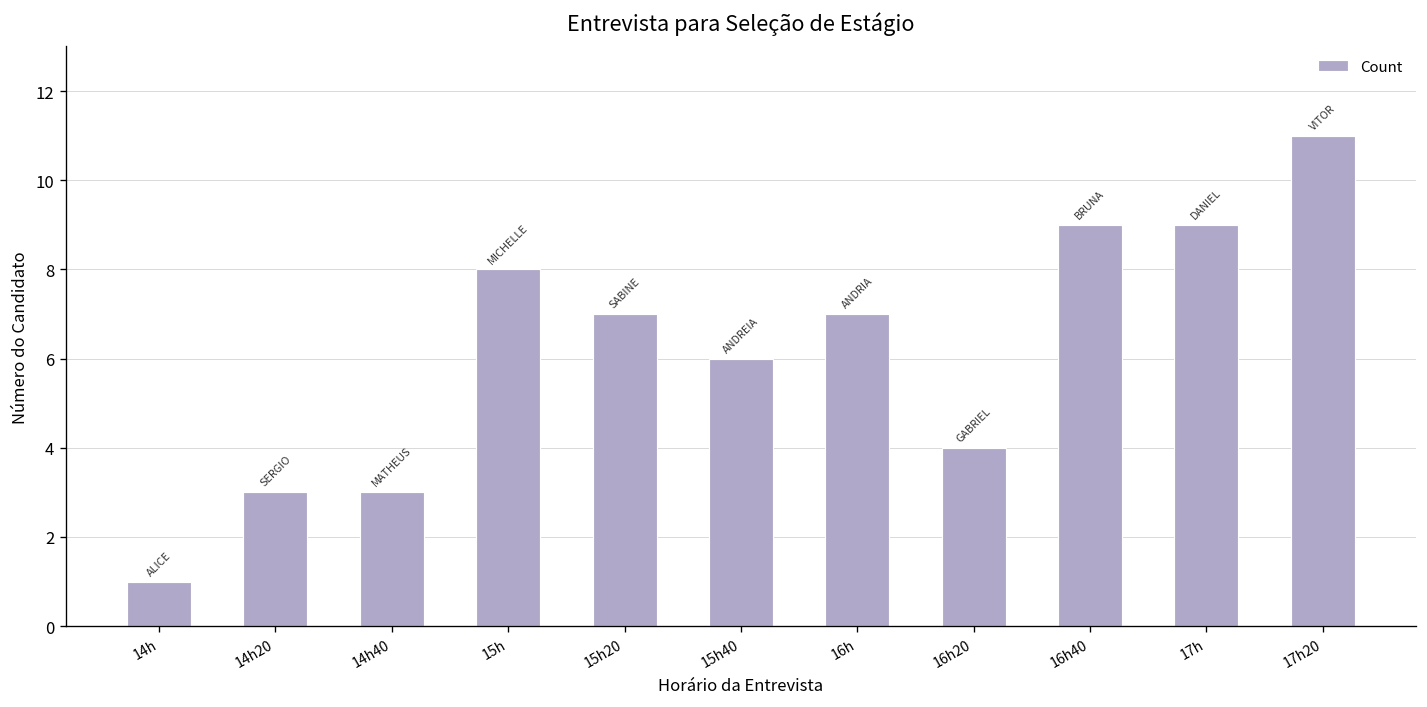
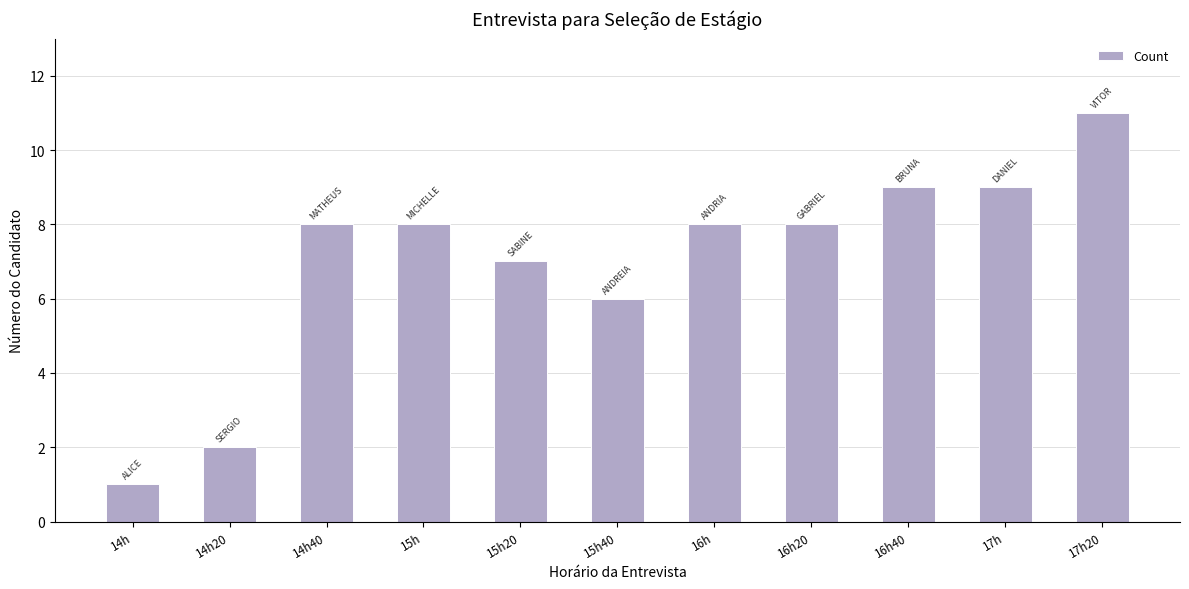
  {
    "14h": 1,
-   "14h20": 3,
-   "14h40": 3,
+   "14h20": 2,
+   "14h40": 8,
    "15h": 8,
    "15h20": 7,
    "15h40": 6,
-   "16h": 7,
-   "16h20": 4,
+   "16h": 8,
+   "16h20": 8,
    "16h40": 9,
    "17h": 9,
    "17h20": 11
  }
